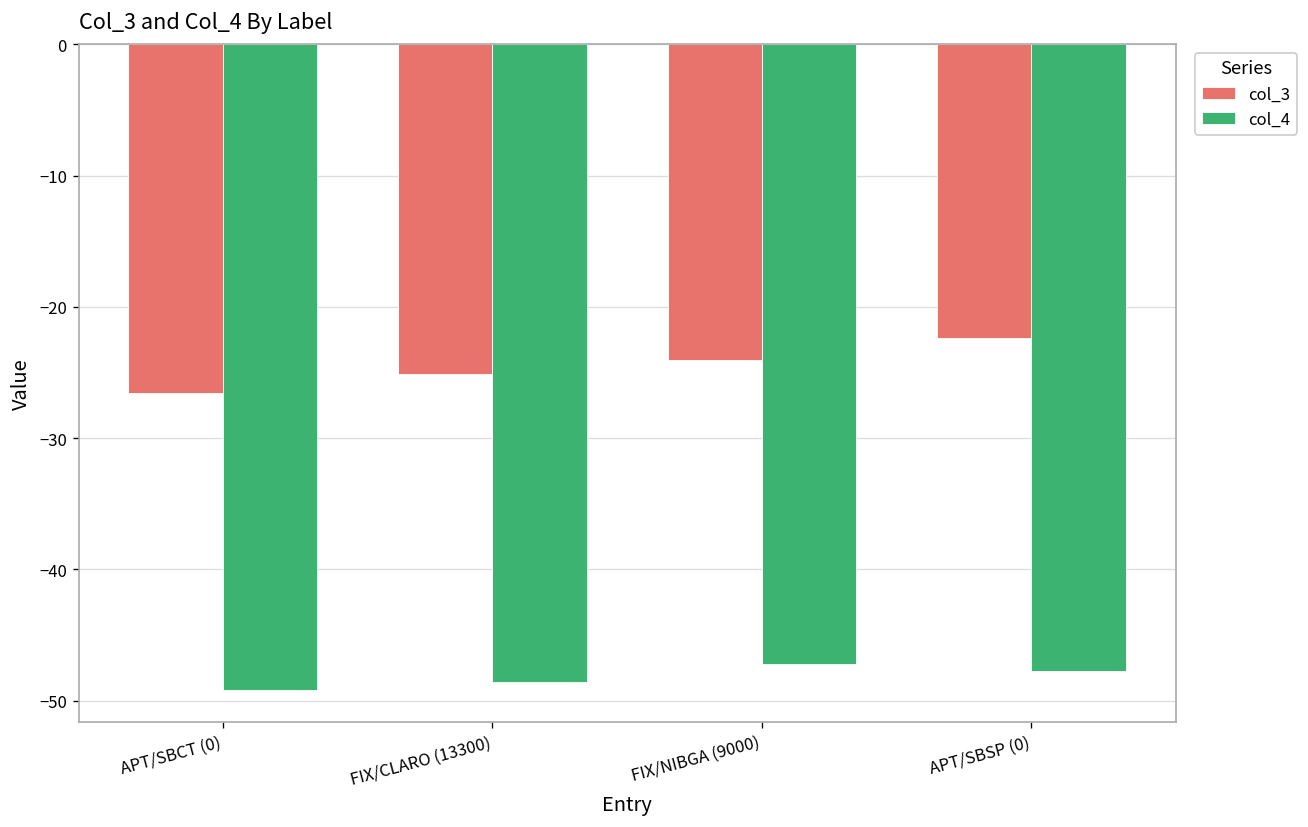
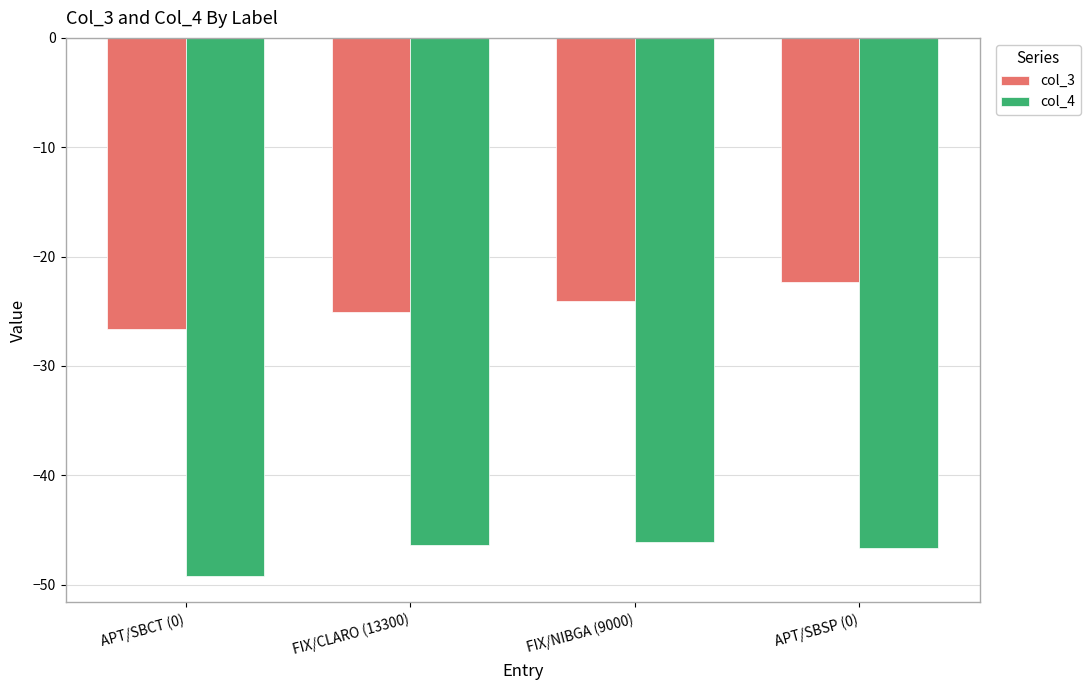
  {
    "col_3": {
      "APT/SBCT (0)": -26.6,
      "FIX/CLARO (13300)": -25.1,
      "FIX/NIBGA (9000)": -24.1,
      "APT/SBSP (0)": -22.4
    },
    "col_4": {
      "APT/SBCT (0)": -49.2,
-     "FIX/CLARO (13300)": -48.6,
-     "FIX/NIBGA (9000)": -47.2,
-     "APT/SBSP (0)": -47.7
+     "FIX/CLARO (13300)": -46.4,
+     "FIX/NIBGA (9000)": -46.1,
+     "APT/SBSP (0)": -46.7
    }
  }
